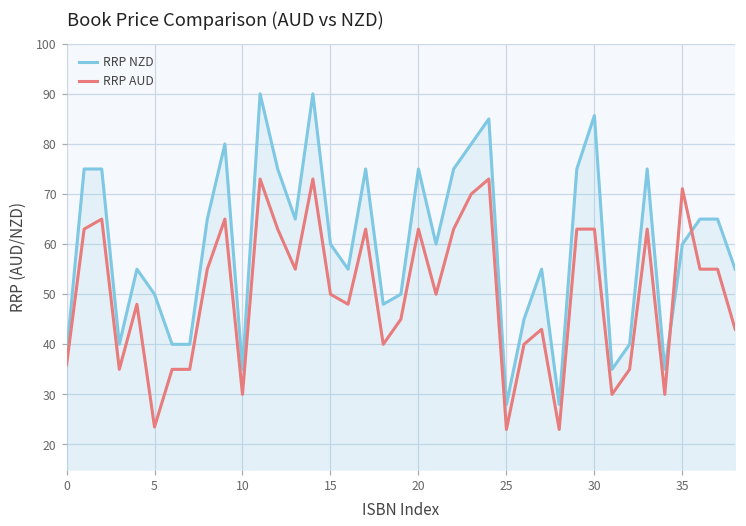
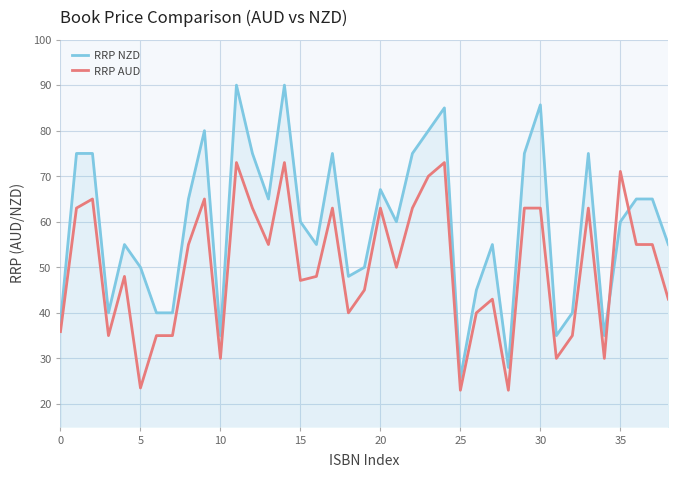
  {
    "RRP NZD": {
      "0": 38,
      "5": 50,
      "10": 35,
      "15": 60,
-     "20": 75,
-     "25": 28,
+     "20": 67,
+     "25": 26,
      "30": 86,
      "35": 60
    },
    "RRP AUD": {
      "0": 36,
      "5": 23,
      "10": 30,
-     "15": 50,
+     "15": 47,
      "20": 63,
      "25": 23,
      "30": 63,
      "35": 71
    }
  }
